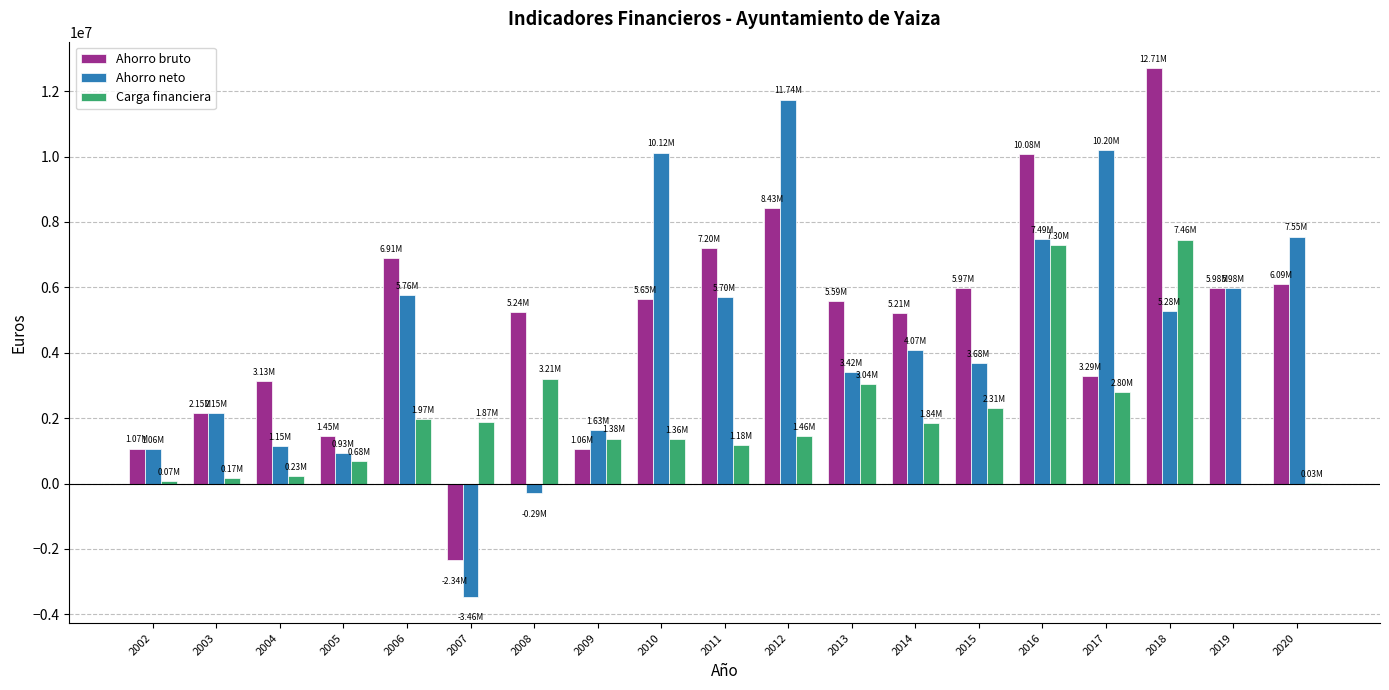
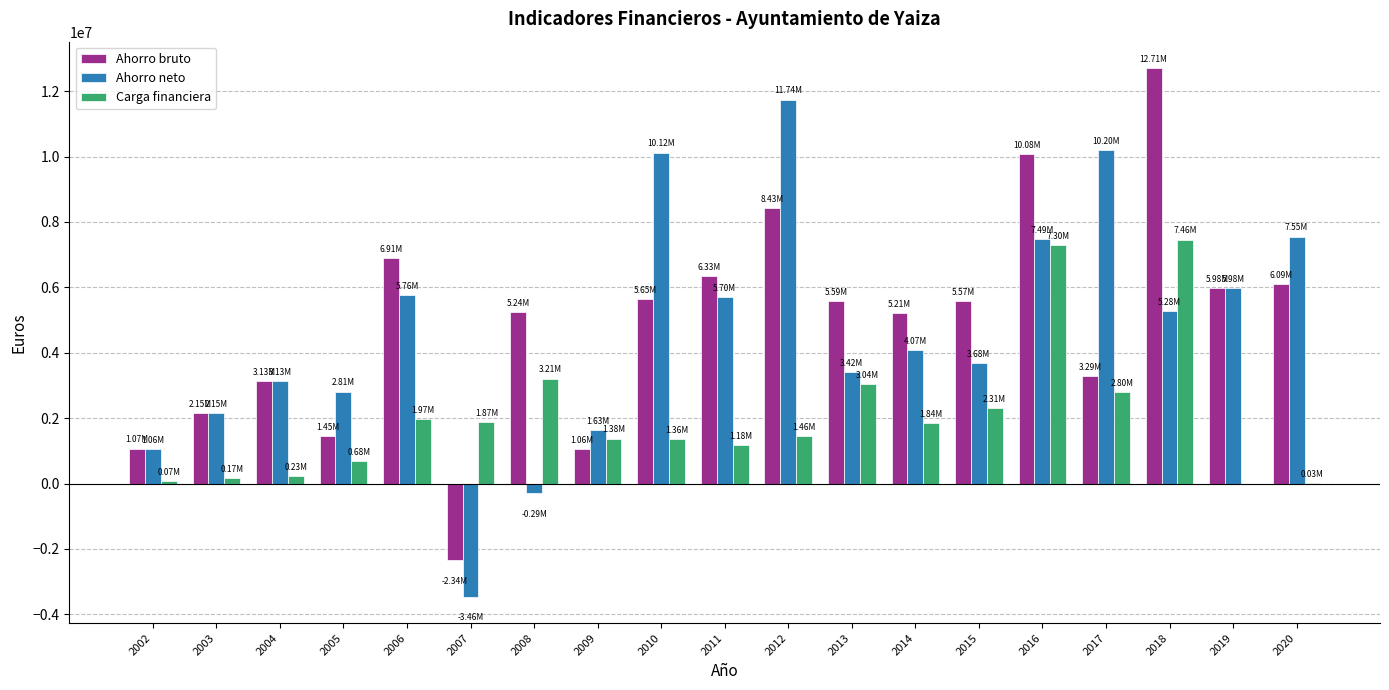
  {
    "Ahorro bruto": {
      "2005": "1.45M",
      "2006": "6.91M",
      "2007": "-2.34M",
      "2008": "5.24M",
      "2009": "1.06M",
      "2010": "5.65M",
-     "2011": "7.20M",
+     "2011": "6.33M",
      "2012": "8.43M",
      "2013": "5.59M",
      "2014": "5.21M",
-     "2015": "5.97M",
+     "2015": "5.57M",
      "2016": "10.08M",
      "2017": "3.29M",
      "2018": "12.71M",
      "2020": "6.09M"
    },
    "Ahorro neto": {
-     "2004": "1.15M",
-     "2005": "0.93M",
+     "2004": "3.13M",
+     "2005": "2.81M",
      "2006": "5.76M",
      "2007": "-3.46M",
      "2008": "-0.29M",
      "2009": "1.63M",
      "2010": "10.12M",
      "2011": "5.70M",
      "2012": "11.74M",
      "2013": "3.42M",
      "2014": "4.07M",
      "2015": "3.68M",
      "2016": "7.49M",
      "2017": "10.20M",
      "2018": "5.28M",
      "2020": "7.55M"
    },
    "Carga financiera": {
      "2002": "0.07M",
      "2003": "0.17M",
      "2004": "0.23M",
      "2005": "0.68M",
      "2006": "1.97M",
      "2007": "1.87M",
      "2008": "3.21M",
      "2009": "1.38M",
      "2010": "1.36M",
      "2011": "1.18M",
      "2012": "1.46M",
      "2013": "3.04M",
      "2014": "1.84M",
      "2015": "2.31M",
      "2016": "7.30M",
      "2017": "2.80M",
      "2018": "7.46M",
      "2020": "0.03M"
    }
  }
